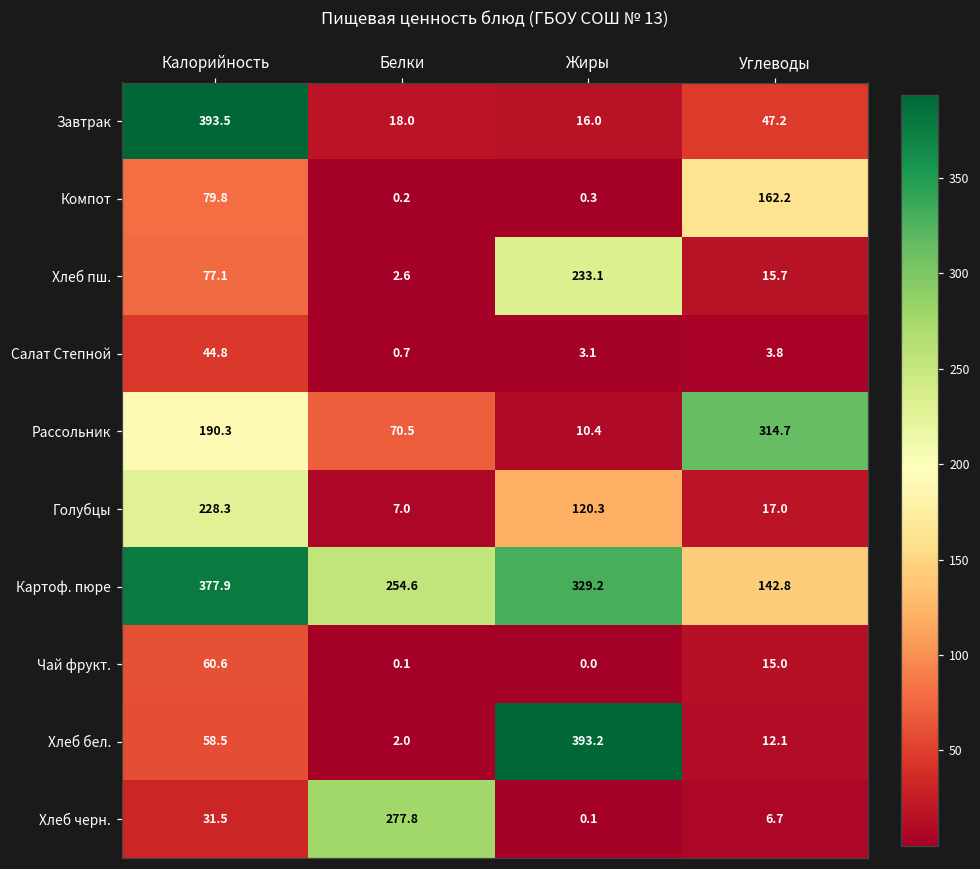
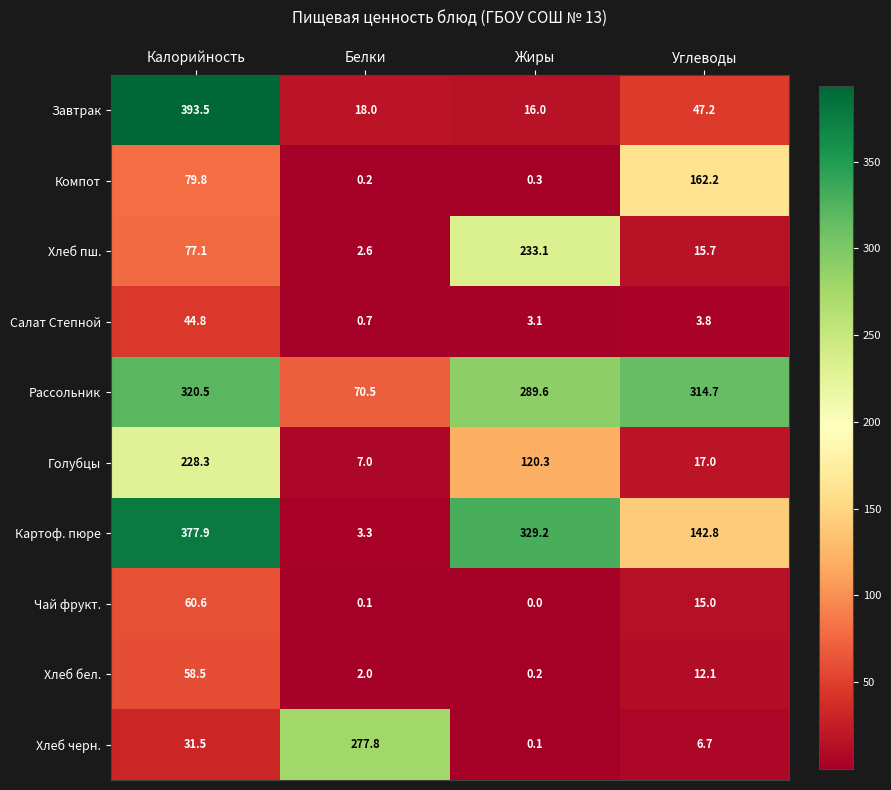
  {
    "Завтрак": {
      "Калорийность": 393.5,
      "Белки": 18.0,
      "Жиры": 16.0,
      "Углеводы": 47.2
    },
    "Компот": {
      "Калорийность": 79.8,
      "Белки": 0.2,
      "Жиры": 0.3,
      "Углеводы": 162.2
    },
    "Хлеб пш.": {
      "Калорийность": 77.1,
      "Белки": 2.6,
      "Жиры": 233.1,
      "Углеводы": 15.7
    },
    "Салат Степной": {
      "Калорийность": 44.8,
      "Белки": 0.7,
      "Жиры": 3.1,
      "Углеводы": 3.8
    },
    "Рассольник": {
-     "Калорийность": 190.3,
+     "Калорийность": 320.5,
      "Белки": 70.5,
-     "Жиры": 10.4,
+     "Жиры": 289.6,
      "Углеводы": 314.7
    },
    "Голубцы": {
      "Калорийность": 228.3,
      "Белки": 7.0,
      "Жиры": 120.3,
      "Углеводы": 17.0
    },
    "Картоф. пюре": {
      "Калорийность": 377.9,
-     "Белки": 254.6,
+     "Белки": 3.3,
      "Жиры": 329.2,
      "Углеводы": 142.8
    },
    "Чай фрукт.": {
      "Калорийность": 60.6,
      "Белки": 0.1,
      "Жиры": 0.0,
      "Углеводы": 15.0
    },
    "Хлеб бел.": {
      "Калорийность": 58.5,
      "Белки": 2.0,
-     "Жиры": 393.2,
+     "Жиры": 0.2,
      "Углеводы": 12.1
    },
    "Хлеб черн.": {
      "Калорийность": 31.5,
      "Белки": 277.8,
      "Жиры": 0.1,
      "Углеводы": 6.7
    }
  }
